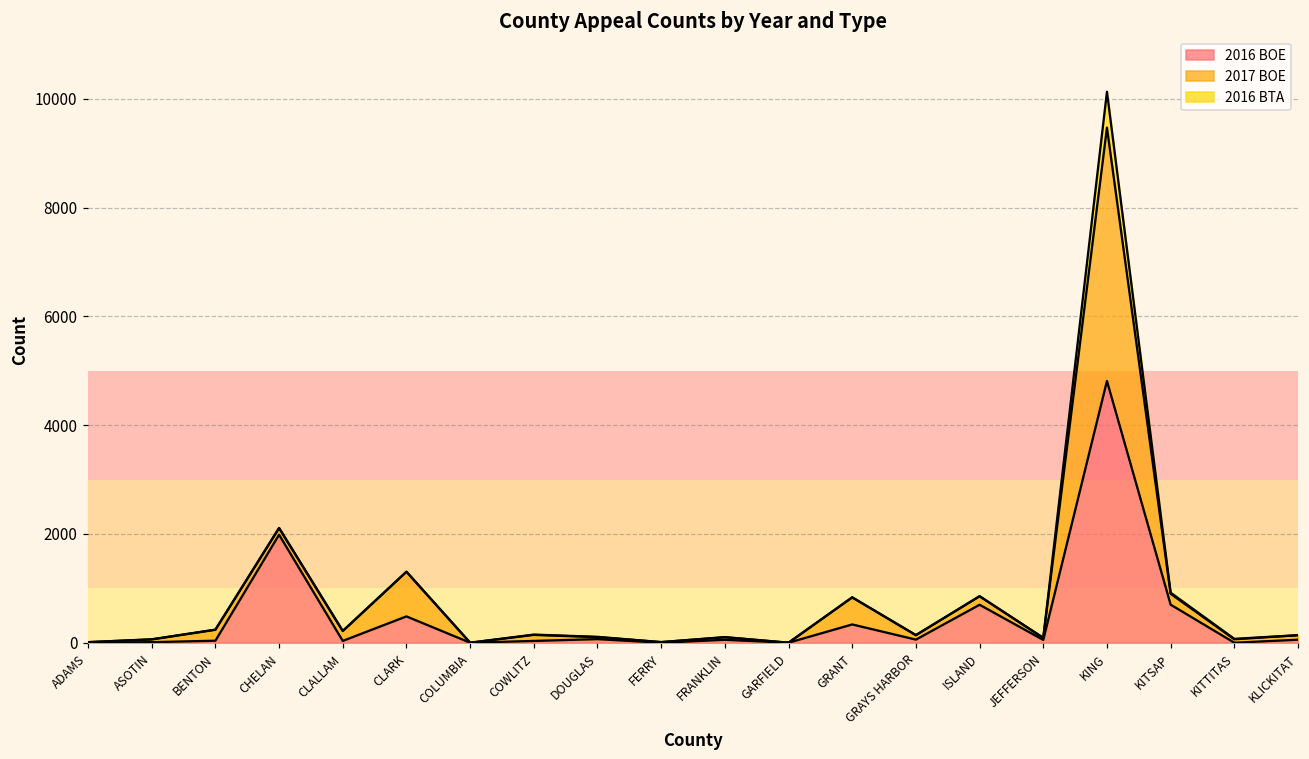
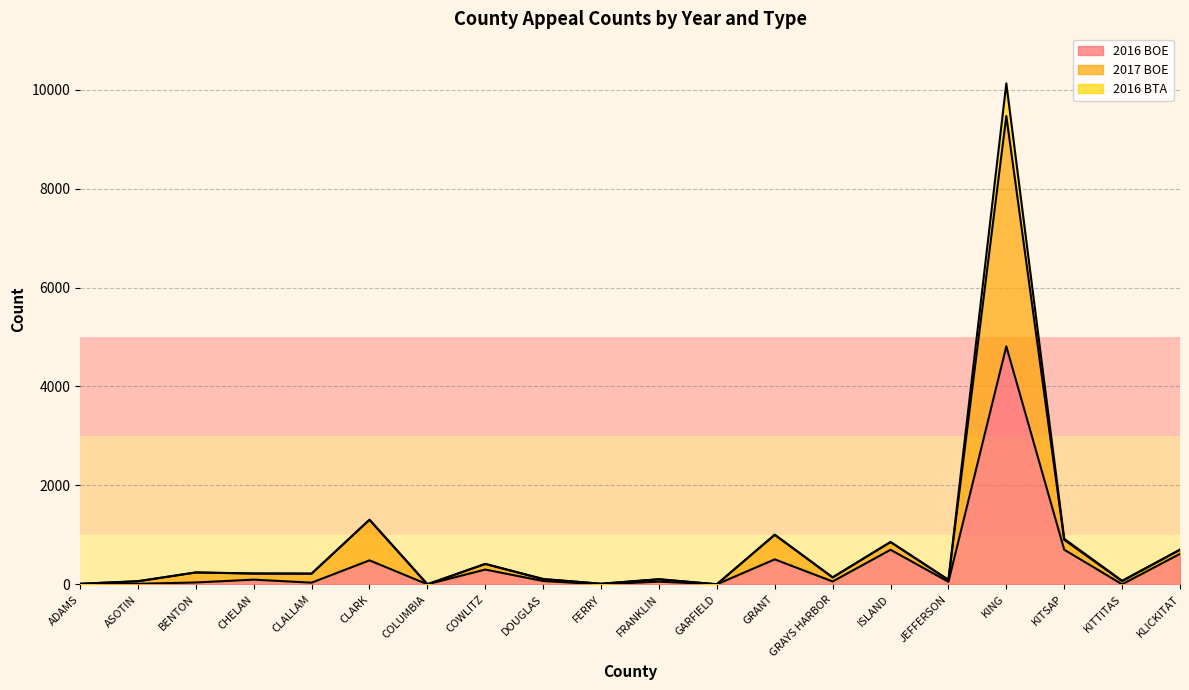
  {
    "2016 BOE": {
      "BENTON": 0,
-     "CHELAN": 2000,
+     "CHELAN": 100,
      "CLALLAM": 0,
      "CLARK": 500,
-     "COWLITZ": 0,
-     "GRANT": 300,
+     "COWLITZ": 300,
+     "GRANT": 500,
      "GRAYS HARBOR": 100,
      "ISLAND": 700,
      "KING": 4800,
      "KITSAP": 700,
      "KITTITAS": 0,
-     "KLICKITAT": 100
+     "KLICKITAT": 600
    }
  }
